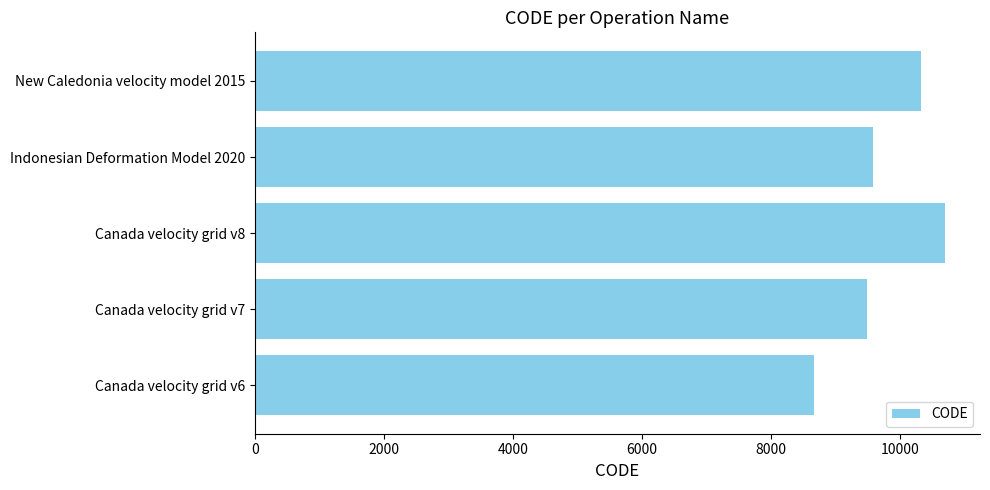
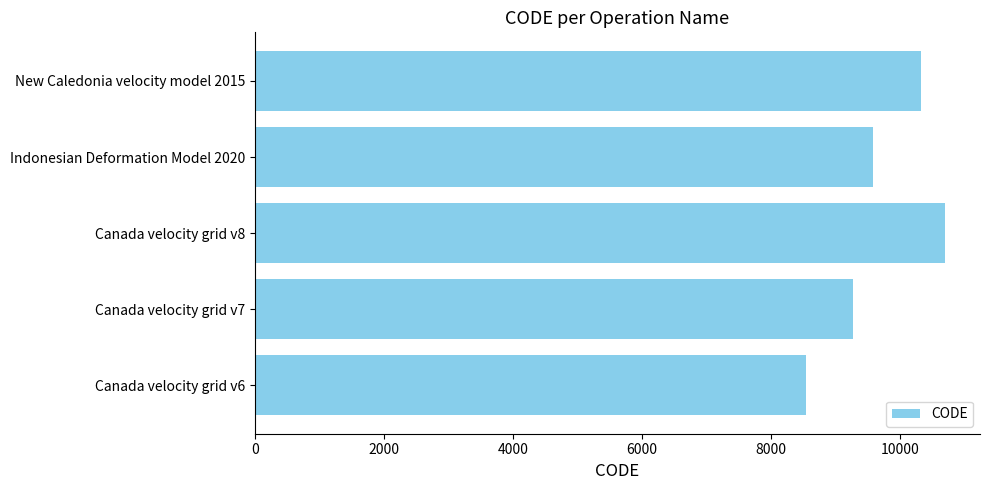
  {
    "New Caledonia velocity model 2015": 10300,
    "Indonesian Deformation Model 2020": 9600,
    "Canada velocity grid v8": 10700,
-   "Canada velocity grid v7": 9500,
-   "Canada velocity grid v6": 8700
+   "Canada velocity grid v7": 9300,
+   "Canada velocity grid v6": 8500
  }
